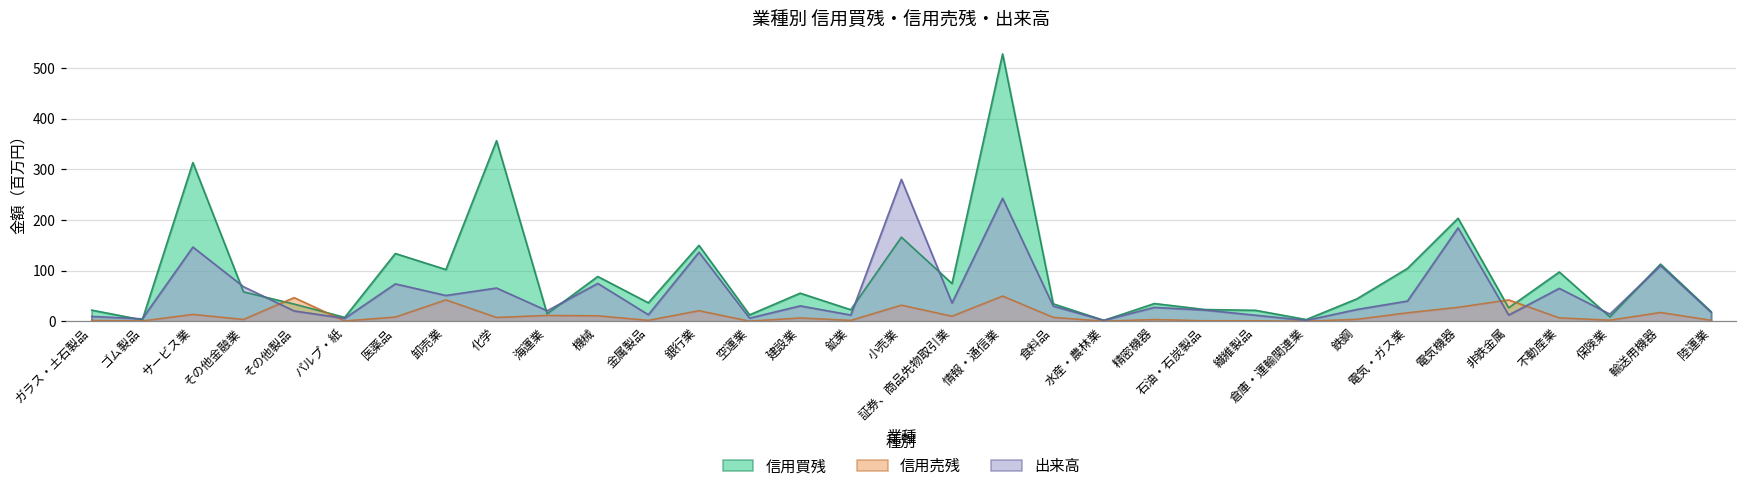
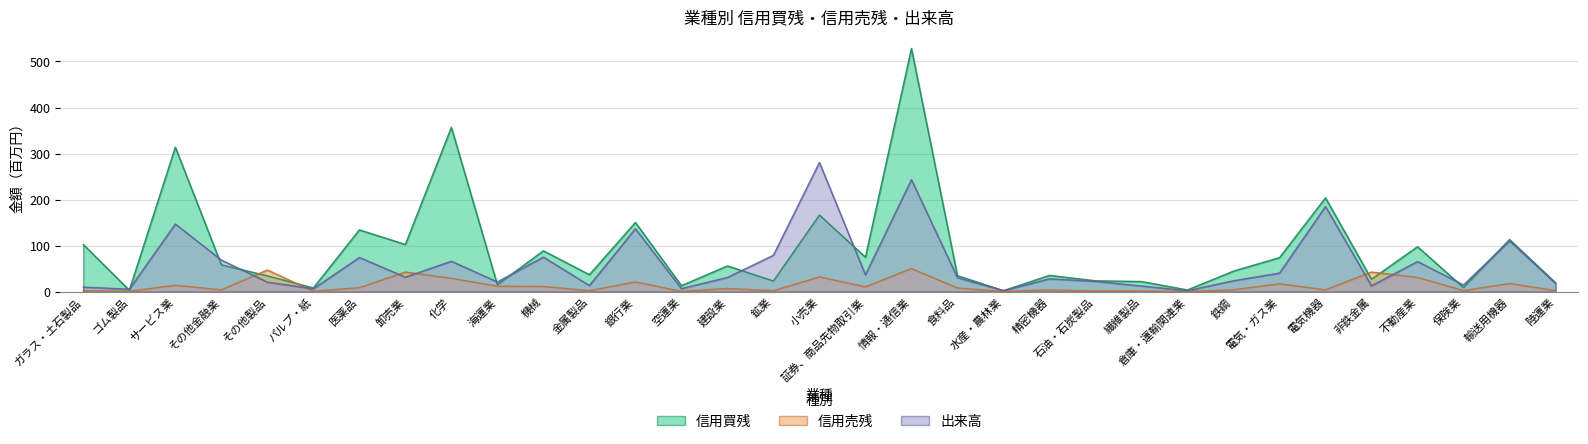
  {
    "信用買残": {
-     "ガラス・土石製品": 20,
+     "ガラス・土石製品": 100,
      "サービス業": 310,
      "その他金融業": 60,
      "その他製品": 30,
      "医薬品": 130,
      "卸売業": 100,
      "化学": 360,
      "機械": 90,
      "金属製品": 40,
      "銀行業": 150,
      "空運業": 10,
      "建設業": 60,
      "鉱業": 20,
      "小売業": 170,
      "証券、商品先物取引業": 70,
      "情報・通信業": 530,
      "精密機器": 40,
      "繊維製品": 20,
      "鉄鋼": 40,
-     "電気・ガス業": 100,
+     "電気・ガス業": 70,
      "電気機器": 200,
      "非鉄金属": 30,
      "不動産業": 100,
      "保険業": 10
    },
    "信用売残": {
      "ガラス・土石製品": 0,
      "サービス業": 10,
      "その他金融業": 0,
      "その他製品": 50,
      "医薬品": 10,
      "卸売業": 40,
-     "化学": 10,
+     "化学": 30,
      "機械": 10,
      "金属製品": 0,
      "銀行業": 20,
      "空運業": 0,
      "建設業": 10,
      "鉱業": 0,
      "小売業": 30,
      "証券、商品先物取引業": 10,
      "情報・通信業": 50,
      "食料品": 10,
      "精密機器": 0,
      "石油・石炭製品": 0,
      "繊維製品": 0,
      "鉄鋼": 0,
      "電気・ガス業": 20,
-     "電気機器": 30,
+     "電気機器": 0,
      "非鉄金属": 40,
-     "不動産業": 10,
+     "不動産業": 30,
      "保険業": 0,
      "輸送用機器": 20,
      "陸運業": 0
    },
    "出来高": {
      "ガラス・土石製品": 10,
      "サービス業": 150,
      "その他金融業": 70,
      "その他製品": 20,
      "医薬品": 70,
-     "卸売業": 50,
+     "卸売業": 30,
      "化学": 70,
      "海運業": 20,
      "機械": 80,
      "金属製品": 10,
      "銀行業": 140,
      "空運業": 10,
      "建設業": 30,
-     "鉱業": 10,
+     "鉱業": 80,
      "小売業": 280,
      "証券、商品先物取引業": 40,
      "情報・通信業": 240,
      "精密機器": 30,
      "繊維製品": 10,
      "鉄鋼": 20,
      "電気・ガス業": 40,
      "電気機器": 180,
      "非鉄金属": 10,
      "不動産業": 70,
      "保険業": 10
    }
  }
